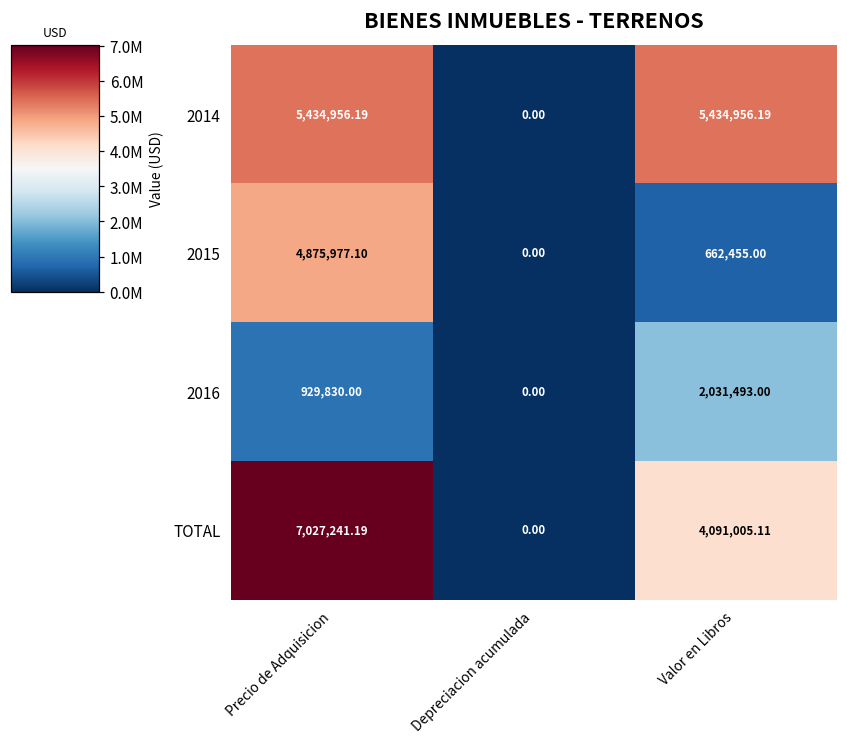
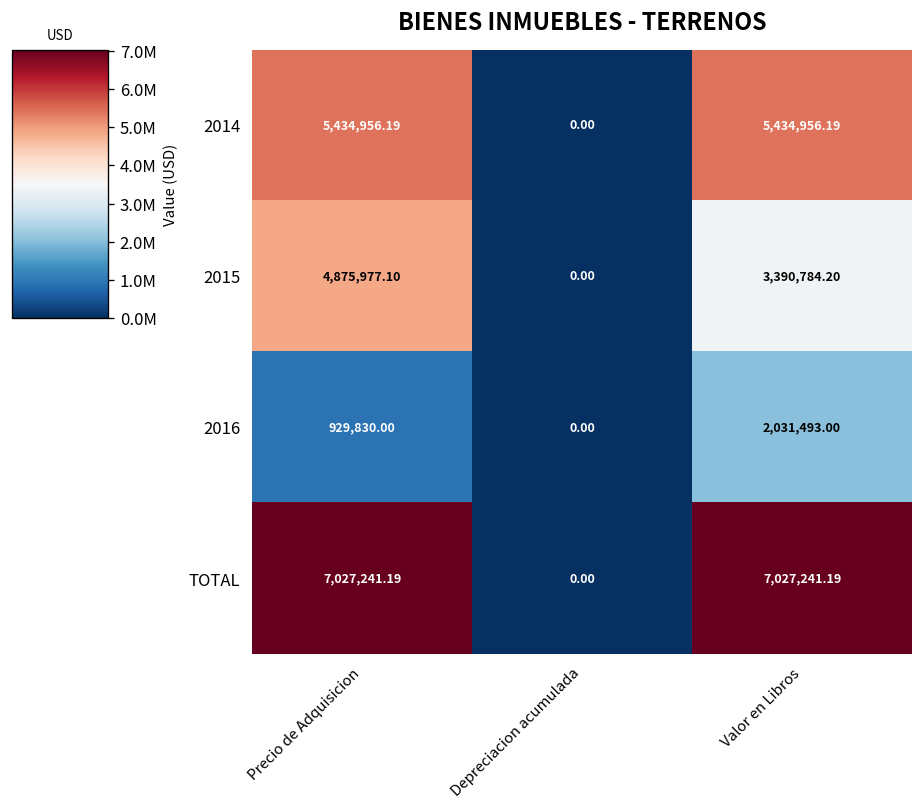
  {
    "2014": {
      "Precio de Adquisicion": "5,434,956.19",
      "Depreciacion acumulada": "0.00",
      "Valor en Libros": "5,434,956.19"
    },
    "2015": {
      "Precio de Adquisicion": "4,875,977.10",
      "Depreciacion acumulada": "0.00",
-     "Valor en Libros": "662,455.00"
+     "Valor en Libros": "3,390,784.20"
    },
    "2016": {
      "Precio de Adquisicion": "929,830.00",
      "Depreciacion acumulada": "0.00",
      "Valor en Libros": "2,031,493.00"
    },
    "TOTAL": {
      "Precio de Adquisicion": "7,027,241.19",
      "Depreciacion acumulada": "0.00",
-     "Valor en Libros": "4,091,005.11"
+     "Valor en Libros": "7,027,241.19"
    }
  }
